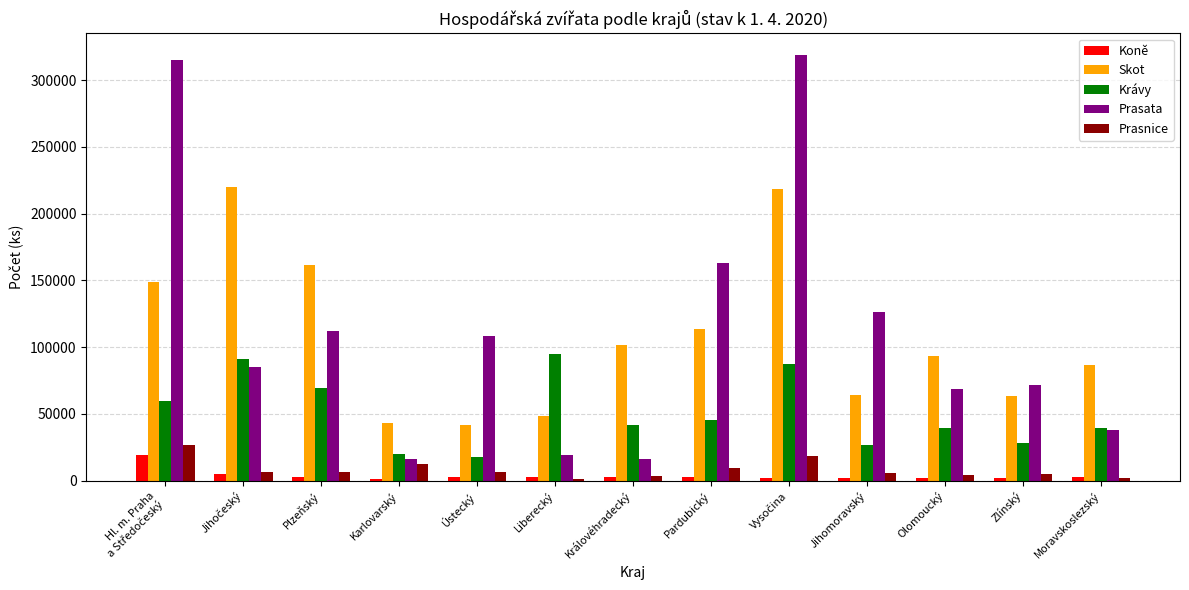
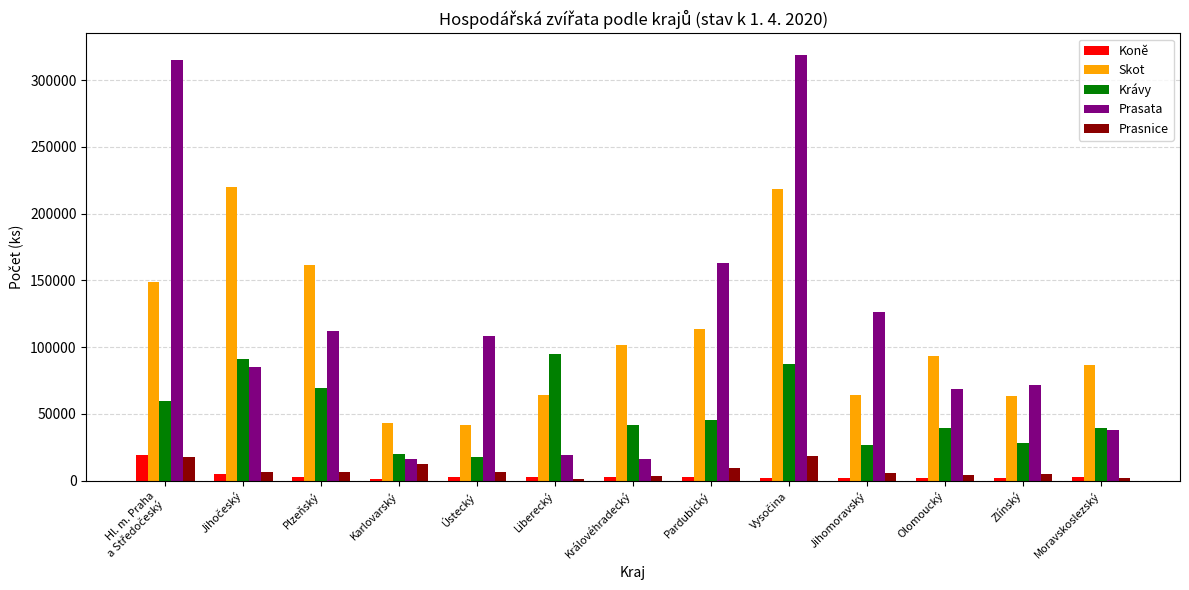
  {
    "Koně": {
      "Hl. m. Praha a Středočeský": 19000,
      "Jihočeský": 5000,
      "Plzeňský": 3000,
      "Ústecký": 2000,
      "Liberecký": 3000,
      "Královéhradecký": 3000,
      "Pardubický": 3000,
      "Vysočina": 2000,
      "Moravskoslezský": 3000
    },
    "Skot": {
      "Hl. m. Praha a Středočeský": 149000,
      "Jihočeský": 220000,
      "Plzeňský": 162000,
      "Karlovarský": 43000,
      "Ústecký": 41000,
-     "Liberecký": 49000,
+     "Liberecký": 64000,
      "Královéhradecký": 101000,
      "Pardubický": 113000,
      "Vysočina": 219000,
      "Jihomoravský": 64000,
      "Olomoucký": 93000,
      "Zlínský": 63000,
      "Moravskoslezský": 87000
    },
    "Krávy": {
      "Hl. m. Praha a Středočeský": 60000,
      "Jihočeský": 91000,
      "Plzeňský": 69000,
      "Karlovarský": 20000,
      "Ústecký": 18000,
      "Liberecký": 95000,
      "Královéhradecký": 42000,
      "Pardubický": 45000,
      "Vysočina": 88000,
      "Jihomoravský": 26000,
      "Olomoucký": 39000,
      "Zlínský": 28000,
      "Moravskoslezský": 39000
    },
    "Prasata": {
      "Hl. m. Praha a Středočeský": 315000,
      "Jihočeský": 85000,
      "Plzeňský": 112000,
      "Karlovarský": 16000,
      "Ústecký": 108000,
      "Liberecký": 19000,
      "Královéhradecký": 16000,
      "Pardubický": 163000,
      "Vysočina": 319000,
      "Jihomoravský": 127000,
      "Olomoucký": 68000,
      "Zlínský": 72000,
      "Moravskoslezský": 38000
    },
    "Prasnice": {
-     "Hl. m. Praha a Středočeský": 27000,
+     "Hl. m. Praha a Středočeský": 18000,
      "Jihočeský": 7000,
      "Plzeňský": 7000,
      "Karlovarský": 13000,
      "Ústecký": 7000,
      "Královéhradecký": 3000,
      "Pardubický": 10000,
      "Vysočina": 18000,
      "Jihomoravský": 6000,
      "Olomoucký": 4000,
      "Zlínský": 5000,
      "Moravskoslezský": 2000
    }
  }
